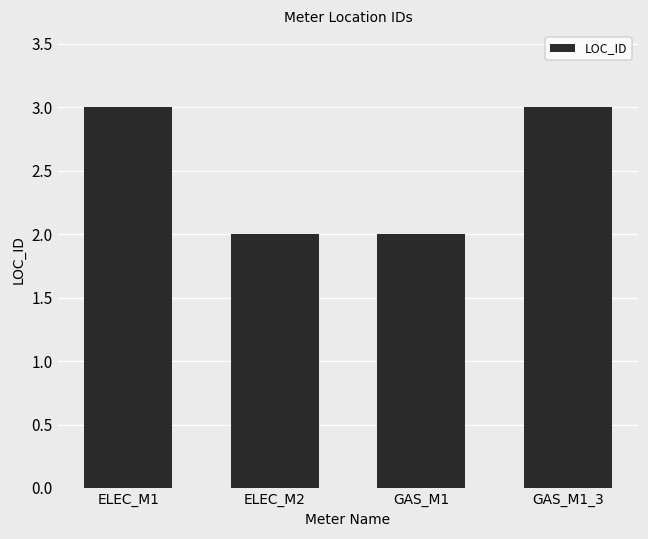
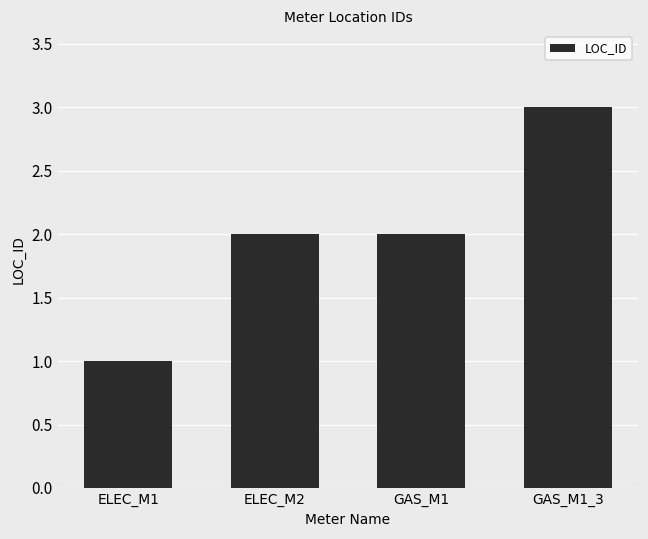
  {
-   "ELEC_M1": 3,
+   "ELEC_M1": 1,
    "ELEC_M2": 2,
    "GAS_M1": 2,
    "GAS_M1_3": 3
  }
